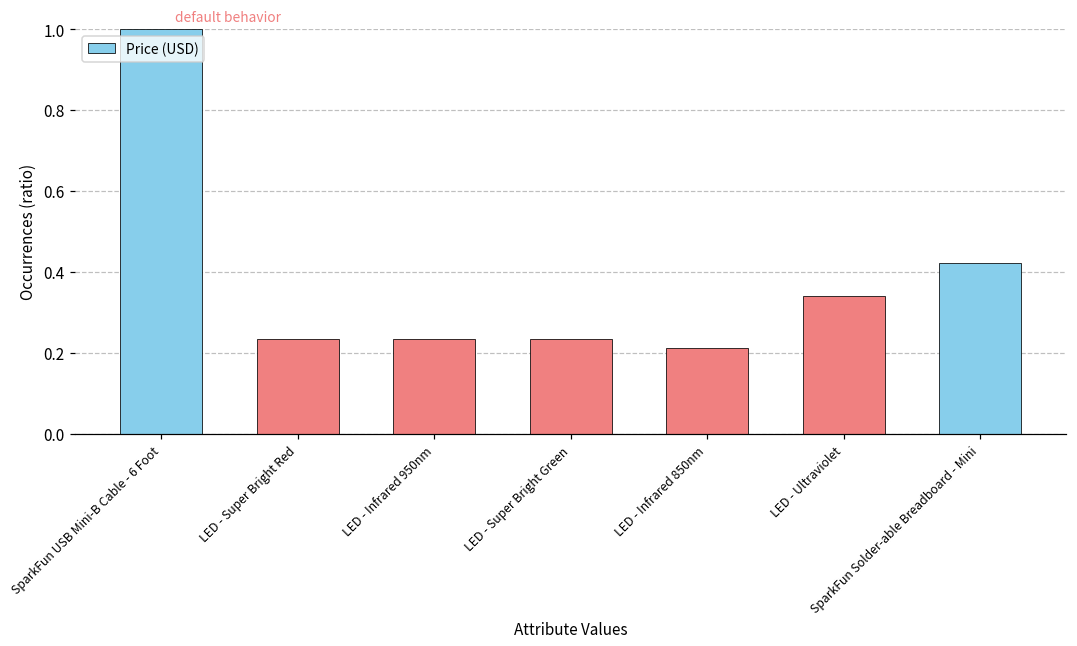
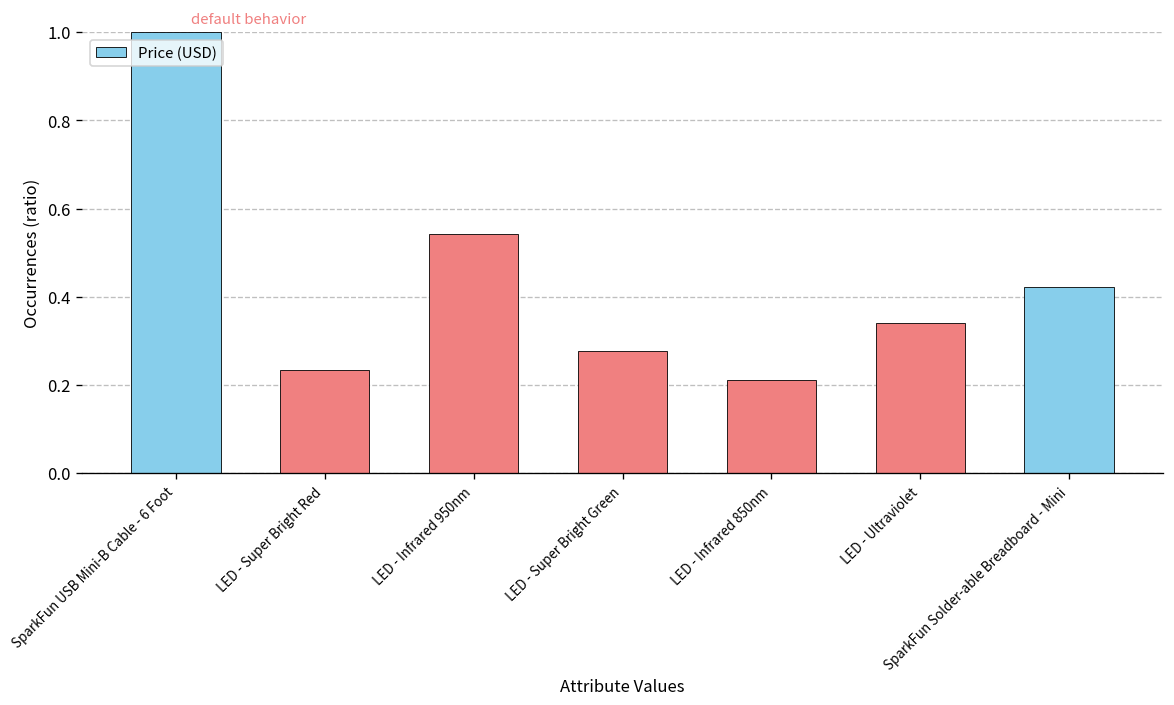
  {
    "SparkFun USB Mini-B Cable - 6 Foot": 1.00,
    "LED - Super Bright Red": 0.23,
-   "LED - Infrared 950nm": 0.23,
-   "LED - Super Bright Green": 0.23,
+   "LED - Infrared 950nm": 0.54,
+   "LED - Super Bright Green": 0.28,
    "LED - Infrared 850nm": 0.21,
    "LED - Ultraviolet": 0.34,
    "SparkFun Solder-able Breadboard - Mini": 0.42
  }
